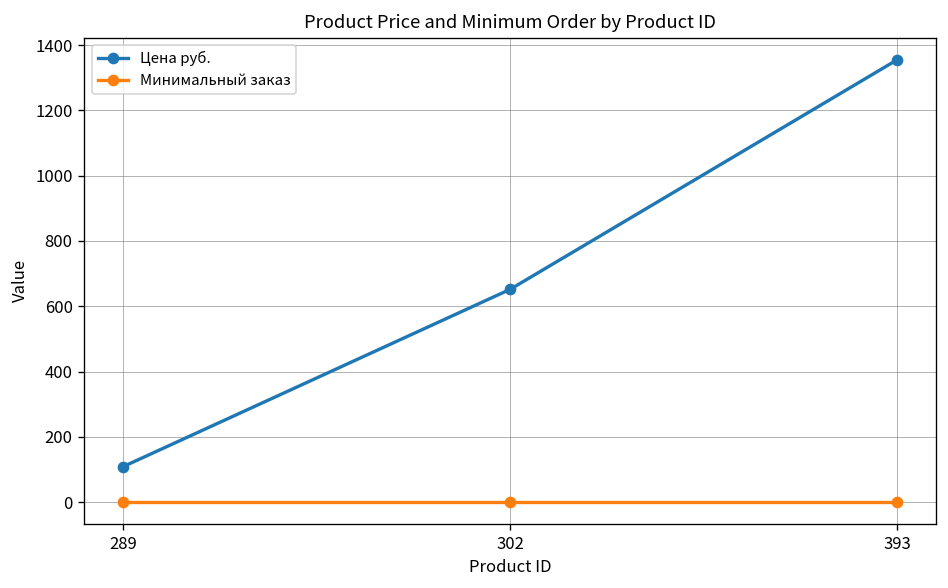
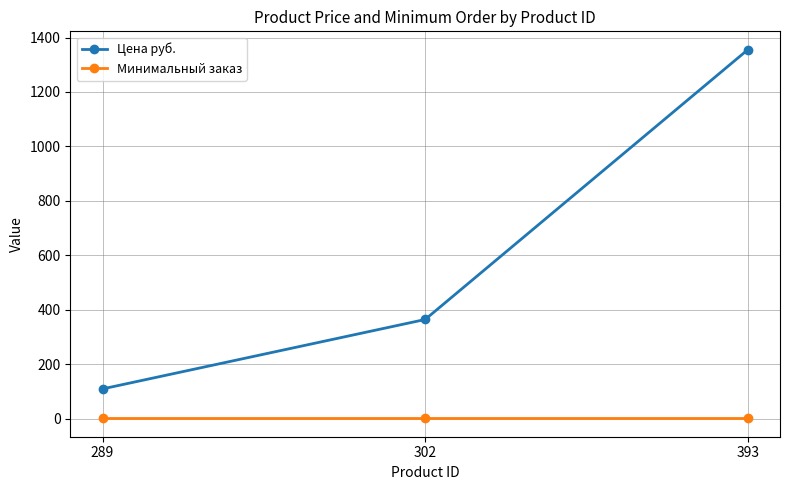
  {
    "Цена руб.": {
      "289": 110,
-     "302": 650,
+     "302": 360,
      "393": 1360
    },
    "Минимальный заказ": {
      "289": 0,
      "302": 0,
      "393": 0
    }
  }
